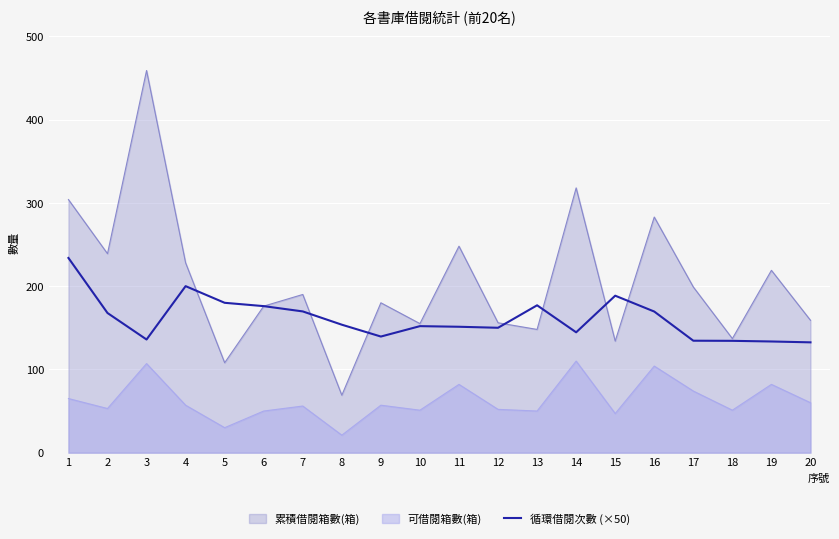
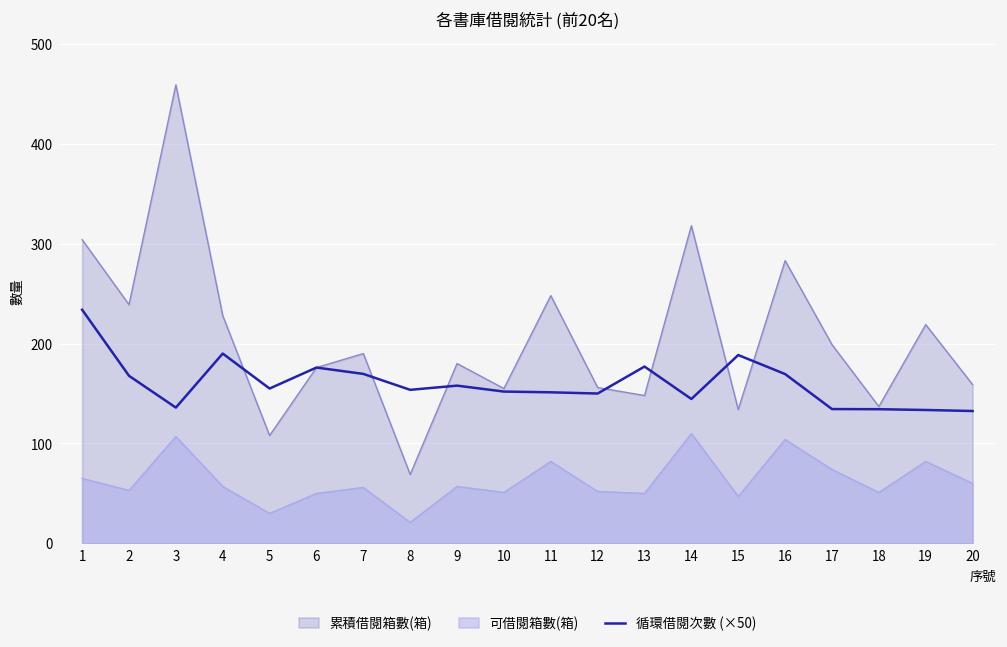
  {
    "循環借閱次數 (×50)": {
      "1": 230,
      "2": 170,
      "3": 140,
-     "4": 200,
-     "5": 180,
+     "4": 190,
+     "5": 160,
      "7": 170,
      "8": 150,
-     "9": 140,
+     "9": 160,
      "10": 150,
      "11": 150,
      "12": 150,
      "13": 180,
      "14": 140,
      "15": 190,
      "16": 170,
      "17": 130,
      "19": 130,
      "20": 130
    }
  }
